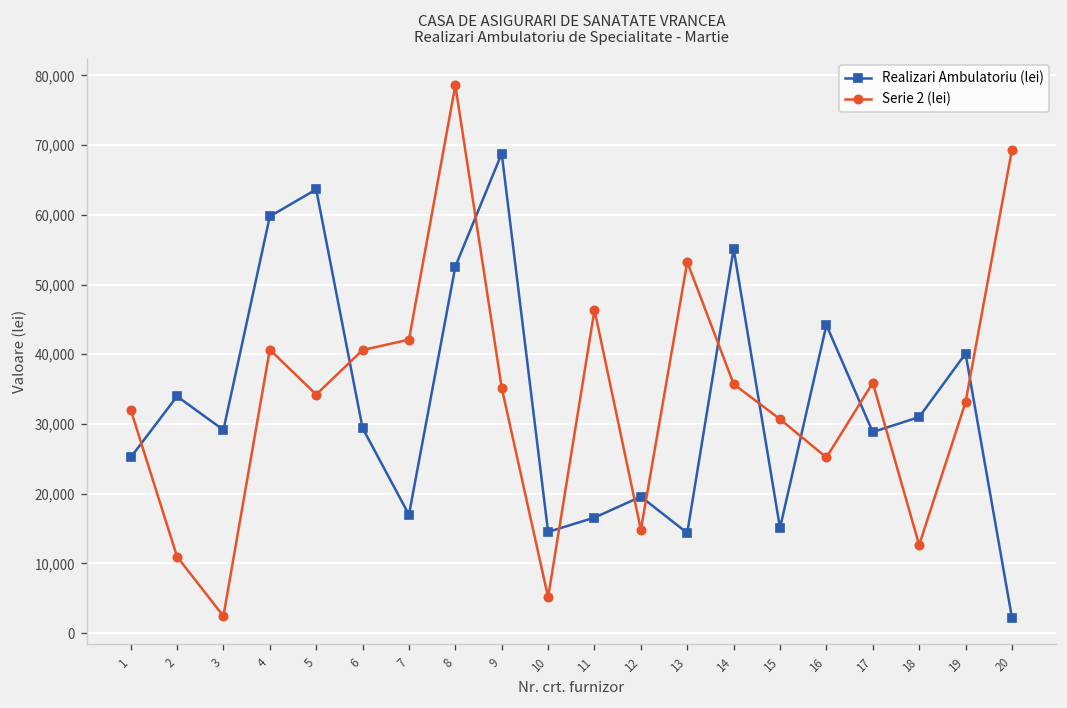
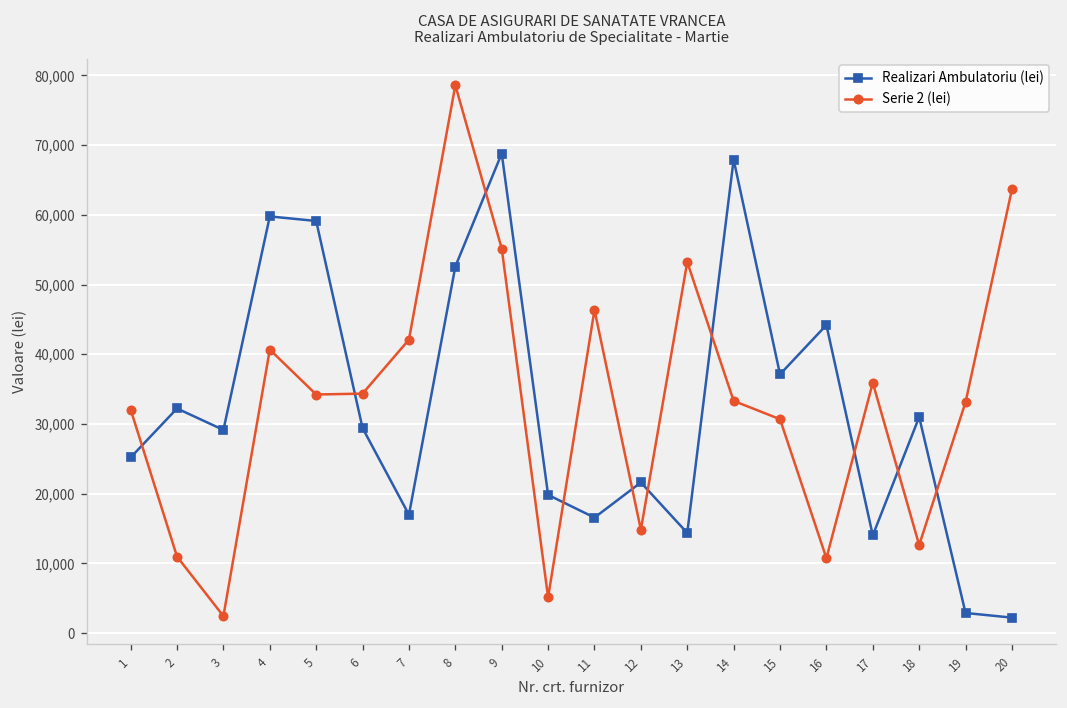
  {
    "Realizari Ambulatoriu (lei)": {
      "1": "25,000",
-     "2": "34,000",
+     "2": "32,000",
      "3": "29,000",
      "4": "60,000",
-     "5": "64,000",
+     "5": "59,000",
      "6": "29,000",
      "7": "17,000",
      "8": "53,000",
      "9": "69,000",
-     "10": "15,000",
+     "10": "20,000",
      "11": "17,000",
-     "12": "20,000",
+     "12": "22,000",
      "13": "14,000",
-     "14": "55,000",
-     "15": "15,000",
+     "14": "68,000",
+     "15": "37,000",
      "16": "44,000",
-     "17": "29,000",
+     "17": "14,000",
      "18": "31,000",
-     "19": "40,000",
+     "19": "3,000",
      "20": "2,000"
    },
    "Serie 2 (lei)": {
      "1": "32,000",
      "2": "11,000",
      "3": "2,000",
      "4": "41,000",
      "5": "34,000",
-     "6": "41,000",
+     "6": "34,000",
      "7": "42,000",
      "8": "79,000",
-     "9": "35,000",
+     "9": "55,000",
      "10": "5,000",
      "11": "46,000",
      "12": "15,000",
      "13": "53,000",
-     "14": "36,000",
+     "14": "33,000",
      "15": "31,000",
-     "16": "25,000",
+     "16": "11,000",
      "17": "36,000",
      "18": "13,000",
      "19": "33,000",
-     "20": "69,000"
+     "20": "64,000"
    }
  }
